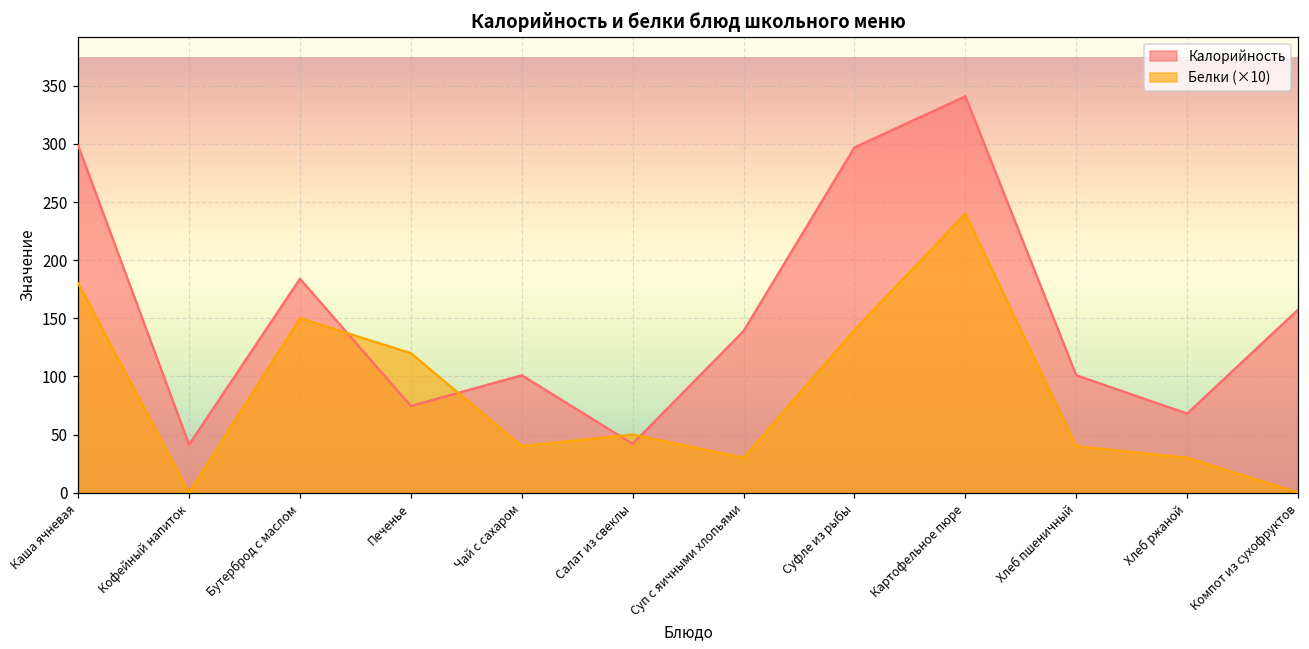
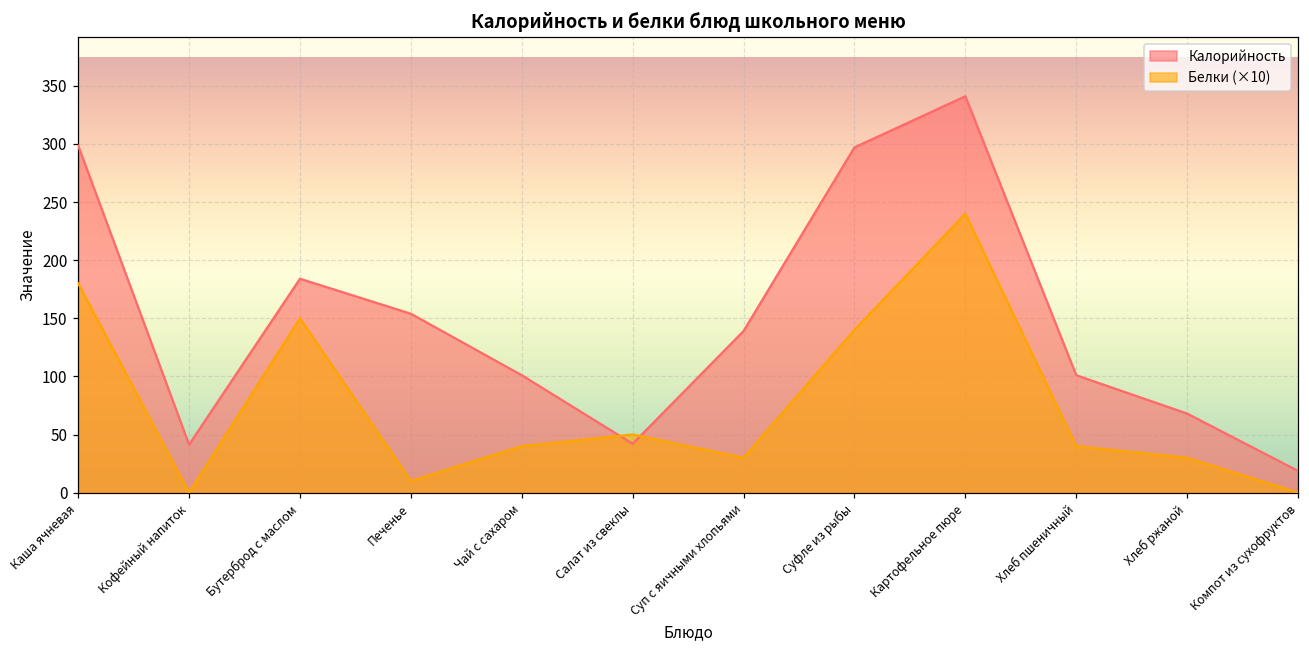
  {
    "Калорийность": {
      "Каша ячневая": 299,
      "Кофейный напиток": 41,
      "Бутерброд с маслом": 184,
-     "Печенье": 75,
+     "Печенье": 154,
      "Чай с сахаром": 101,
      "Салат из свеклы": 42,
      "Суп с яичными хлопьями": 139,
      "Суфле из рыбы": 297,
      "Картофельное пюре": 341,
      "Хлеб пшеничный": 101,
      "Хлеб ржаной": 68,
-     "Компот из сухофруктов": 157
+     "Компот из сухофруктов": 19
    },
    "Белки (×10)": {
      "Каша ячневая": 180,
      "Кофейный напиток": 0,
      "Бутерброд с маслом": 150,
-     "Печенье": 120,
+     "Печенье": 10,
      "Чай с сахаром": 40,
      "Салат из свеклы": 50,
      "Суп с яичными хлопьями": 30,
      "Суфле из рыбы": 140,
      "Картофельное пюре": 240,
      "Хлеб пшеничный": 40,
      "Хлеб ржаной": 30,
      "Компот из сухофруктов": 0
    }
  }
